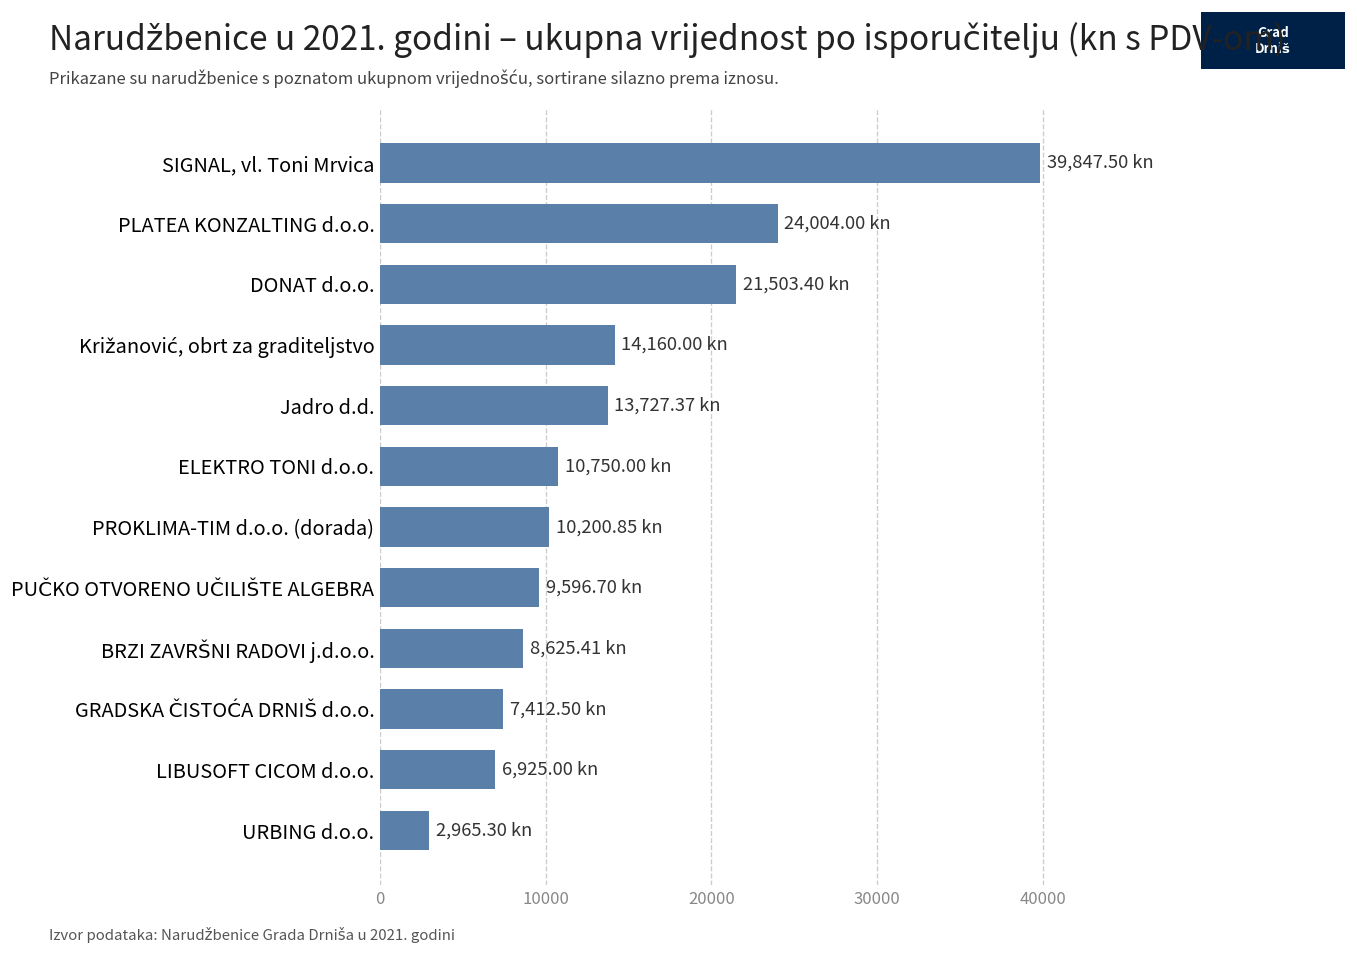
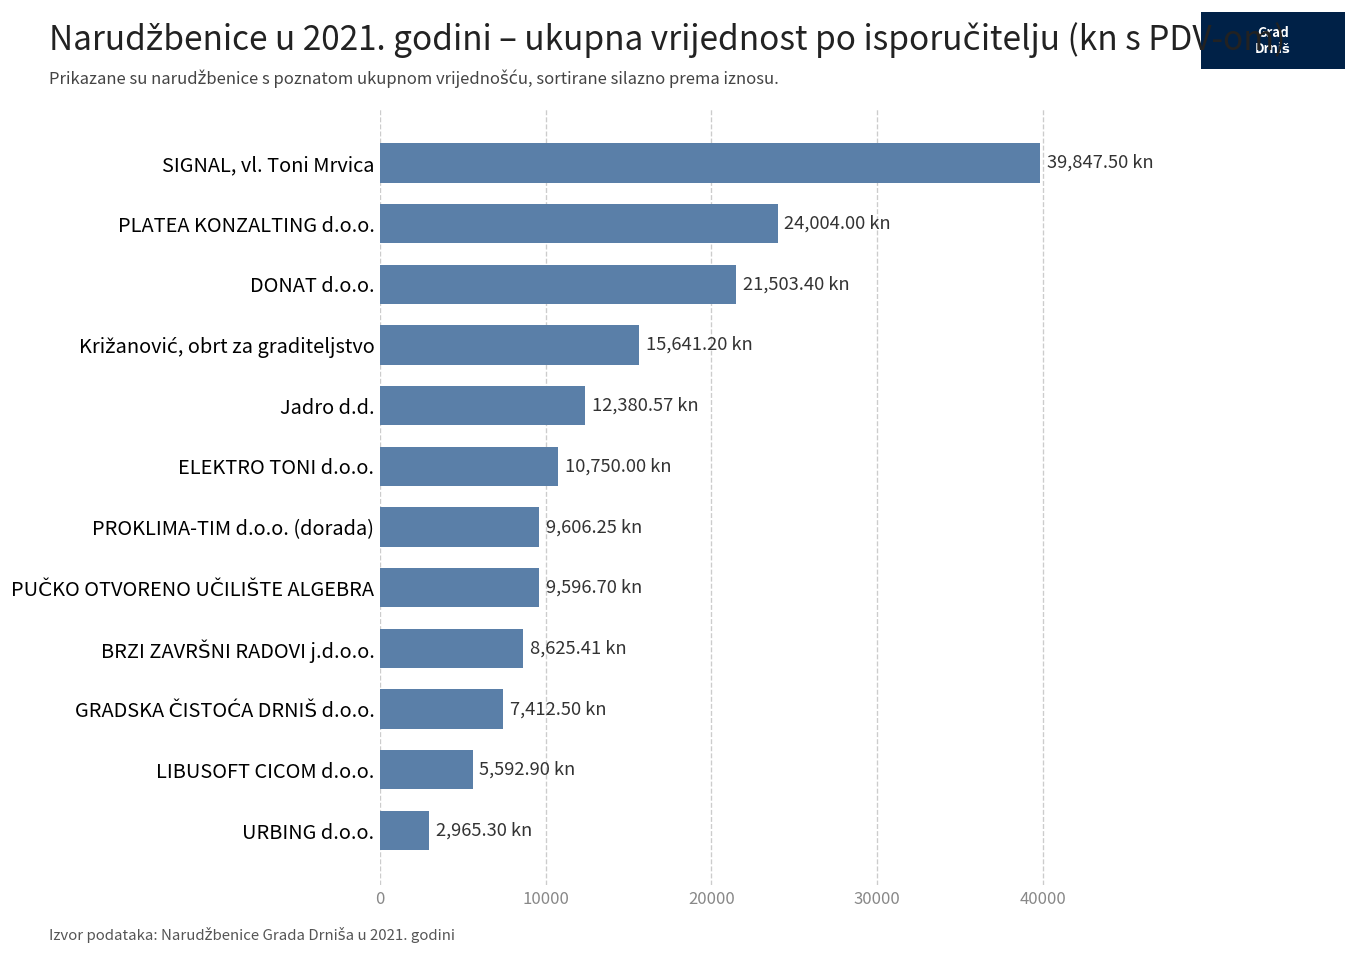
  {
    "SIGNAL, vl. Toni Mrvica": "39,847.50",
    "PLATEA KONZALTING d.o.o.": "24,004.00",
    "DONAT d.o.o.": "21,503.40",
-   "Križanović, obrt za graditeljstvo": "14,160.00",
-   "Jadro d.d.": "13,727.37",
+   "Križanović, obrt za graditeljstvo": "15,641.20",
+   "Jadro d.d.": "12,380.57",
    "ELEKTRO TONI d.o.o.": "10,750.00",
-   "PROKLIMA-TIM d.o.o. (dorada)": "10,200.85",
+   "PROKLIMA-TIM d.o.o. (dorada)": "9,606.25",
    "PUČKO OTVORENO UČILIŠTE ALGEBRA": "9,596.70",
    "BRZI ZAVRŠNI RADOVI j.d.o.o.": "8,625.41",
    "GRADSKA ČISTOĆA DRNIŠ d.o.o.": "7,412.50",
-   "LIBUSOFT CICOM d.o.o.": "6,925.00",
+   "LIBUSOFT CICOM d.o.o.": "5,592.90",
    "URBING d.o.o.": "2,965.30"
  }
